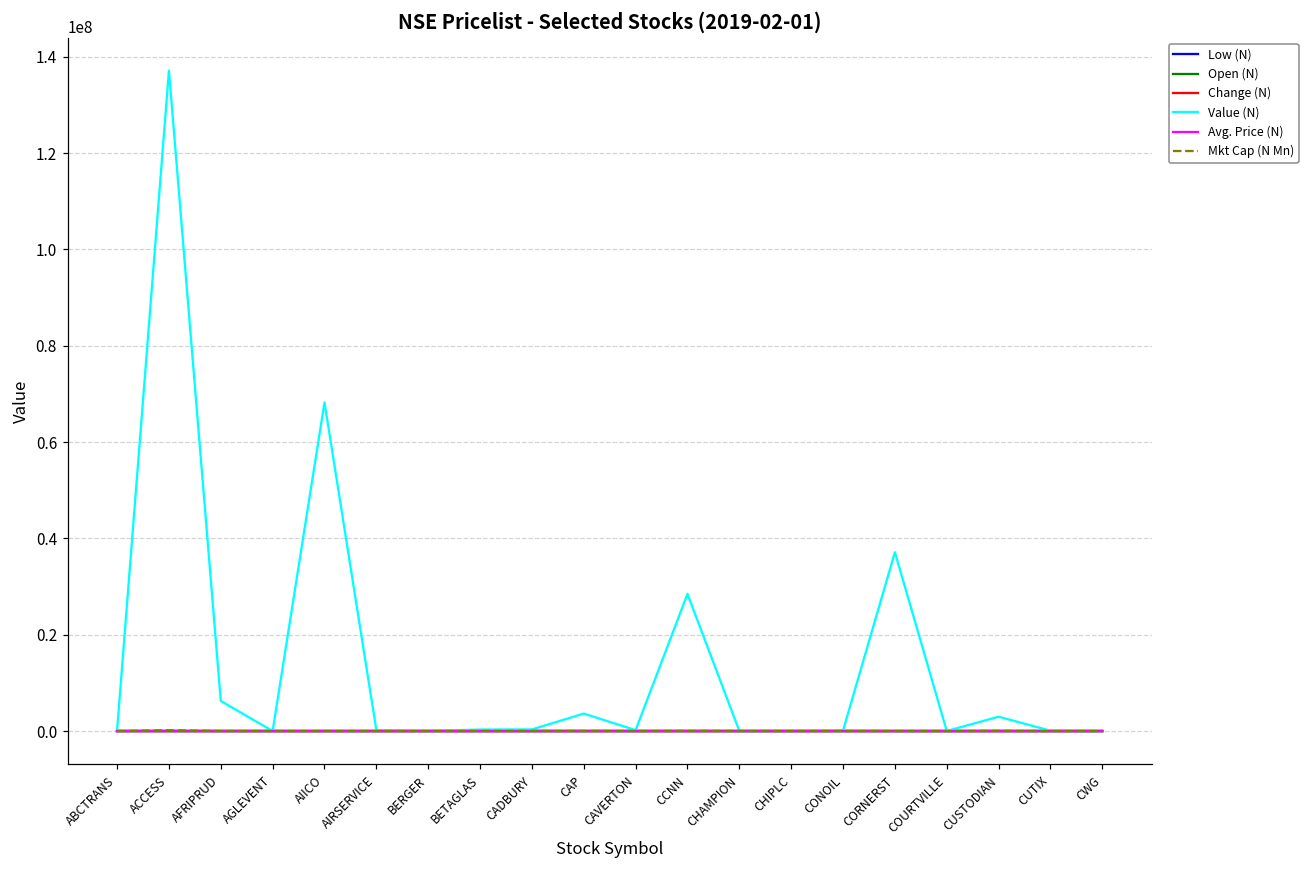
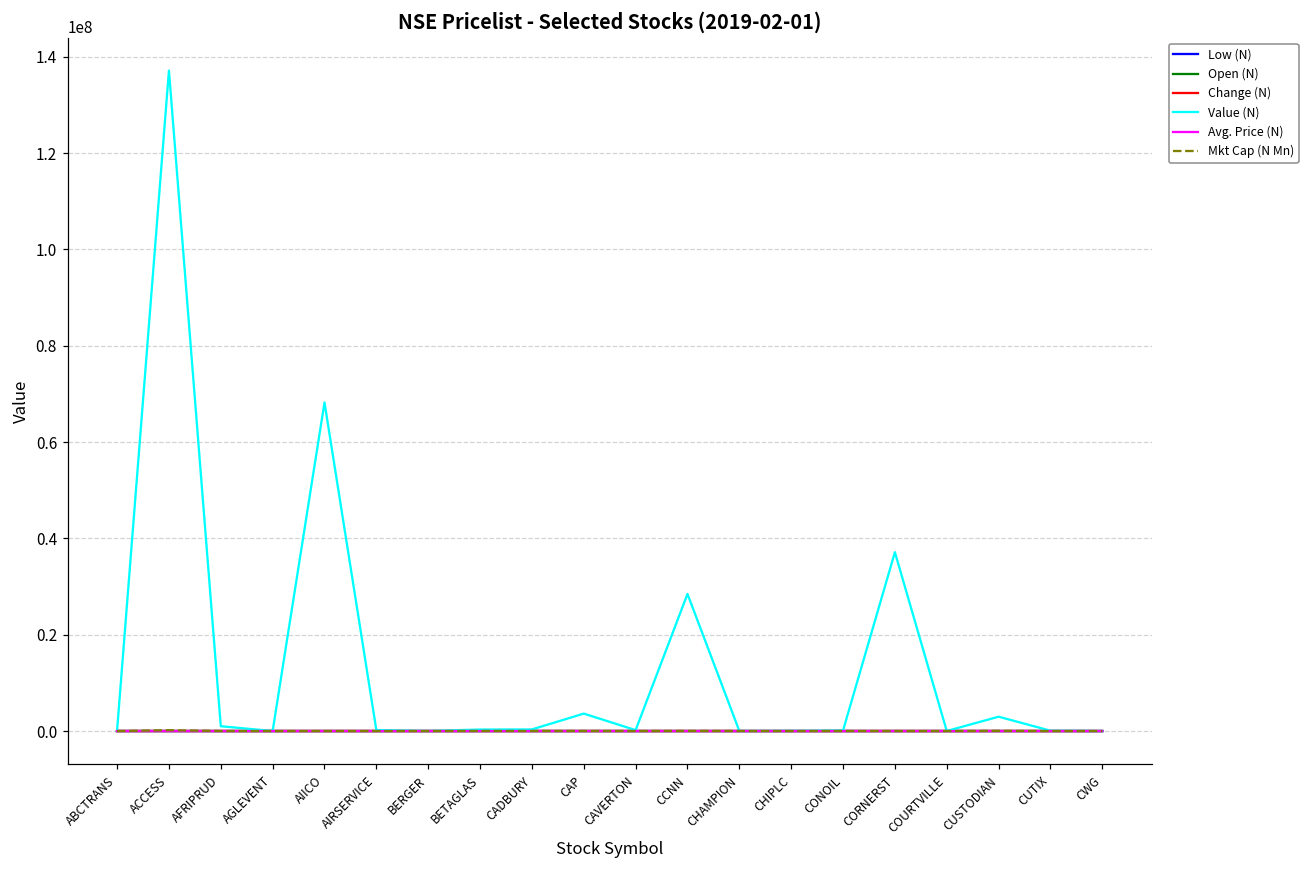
  {
    "Value (N)": {
      "ACCESS": 137000000,
-     "AFRIPRUD": 6000000,
+     "AFRIPRUD": 1000000,
      "AIICO": 68000000,
      "CAP": 4000000,
      "CCNN": 28000000,
      "CORNERST": 37000000,
      "CUSTODIAN": 3000000
    }
  }
